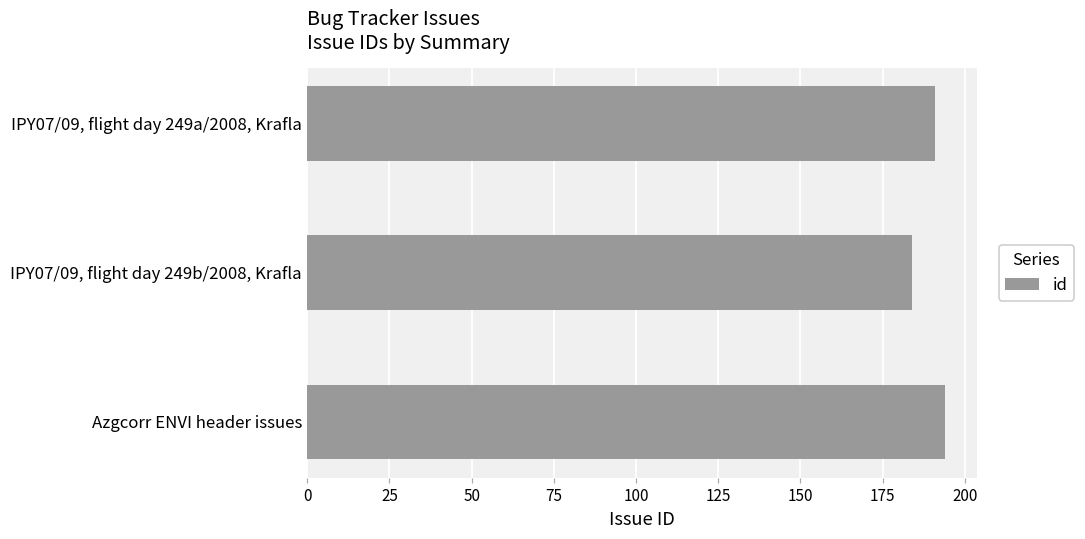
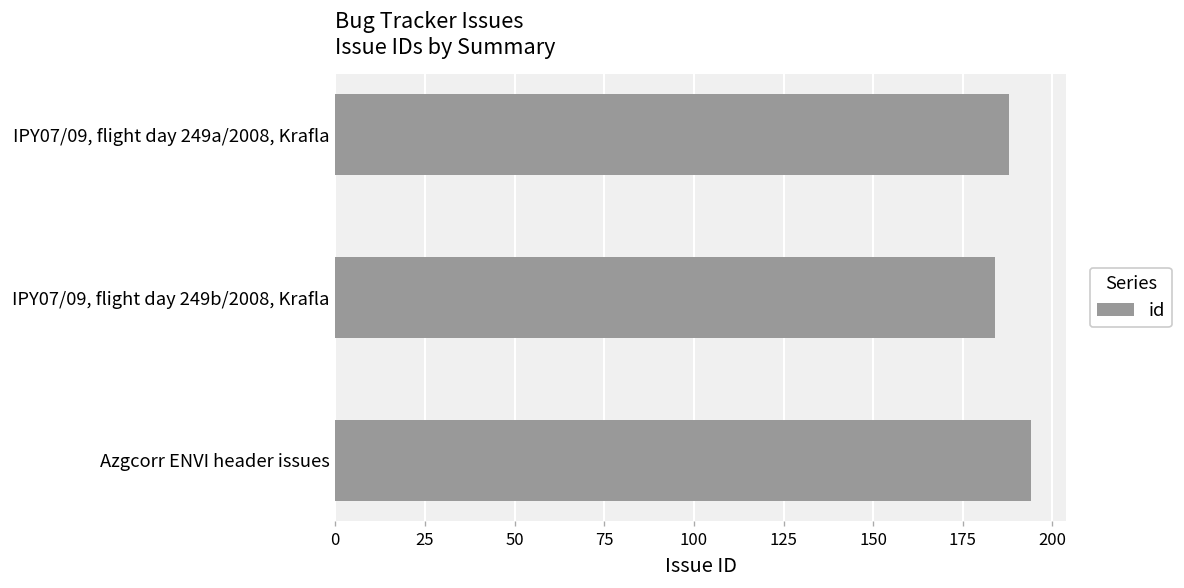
  {
-   "IPY07/09, flight day 249a/2008, Krafla": 191,
+   "IPY07/09, flight day 249a/2008, Krafla": 188,
    "IPY07/09, flight day 249b/2008, Krafla": 184,
    "Azgcorr ENVI header issues": 194
  }
